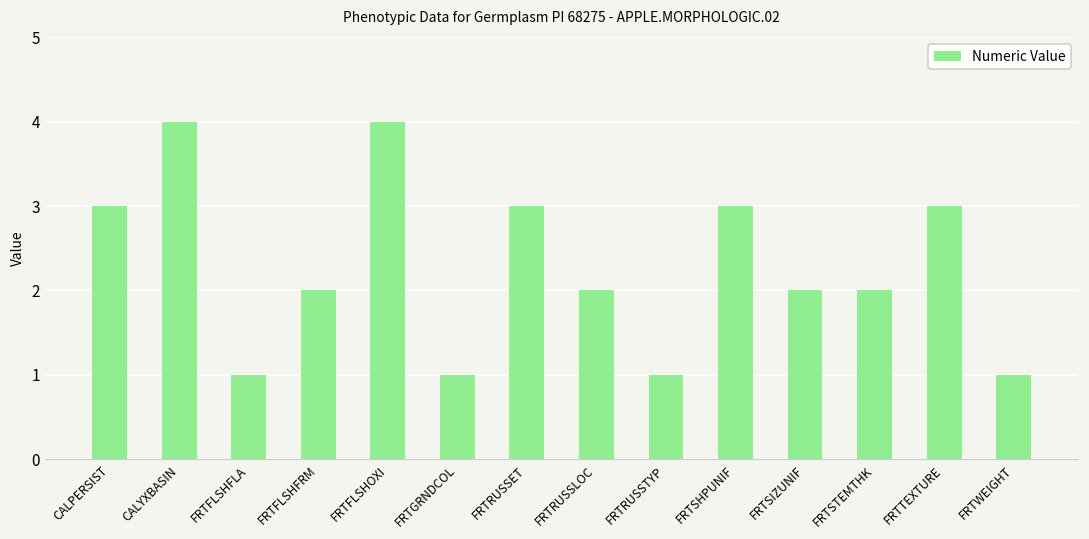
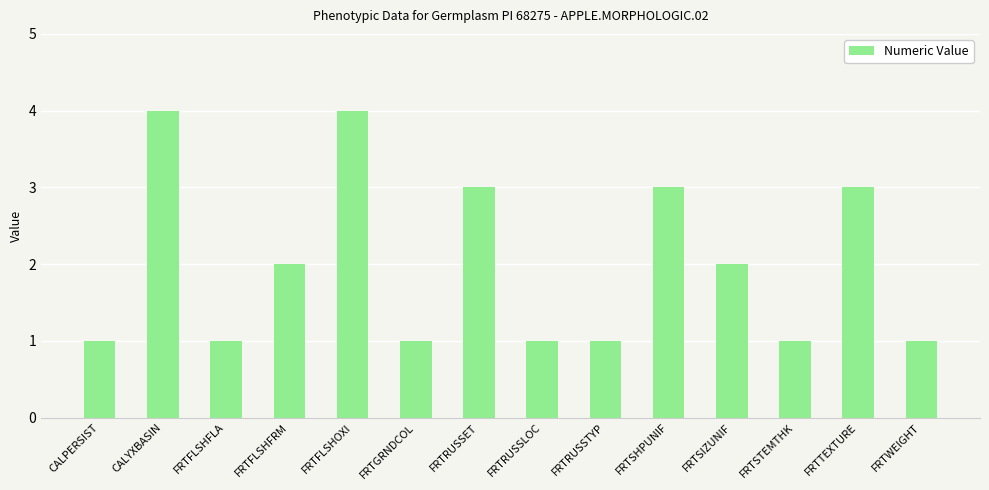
  {
-   "CALPERSIST": 3,
+   "CALPERSIST": 1,
    "CALYXBASIN": 4,
    "FRTFLSHFLA": 1,
    "FRTFLSHFRM": 2,
    "FRTFLSHOXI": 4,
    "FRTGRNDCOL": 1,
    "FRTRUSSET": 3,
-   "FRTRUSSLOC": 2,
+   "FRTRUSSLOC": 1,
    "FRTRUSSTYP": 1,
    "FRTSHPUNIF": 3,
    "FRTSIZUNIF": 2,
-   "FRTSTEMTHK": 2,
+   "FRTSTEMTHK": 1,
    "FRTTEXTURE": 3,
    "FRTWEIGHT": 1
  }
